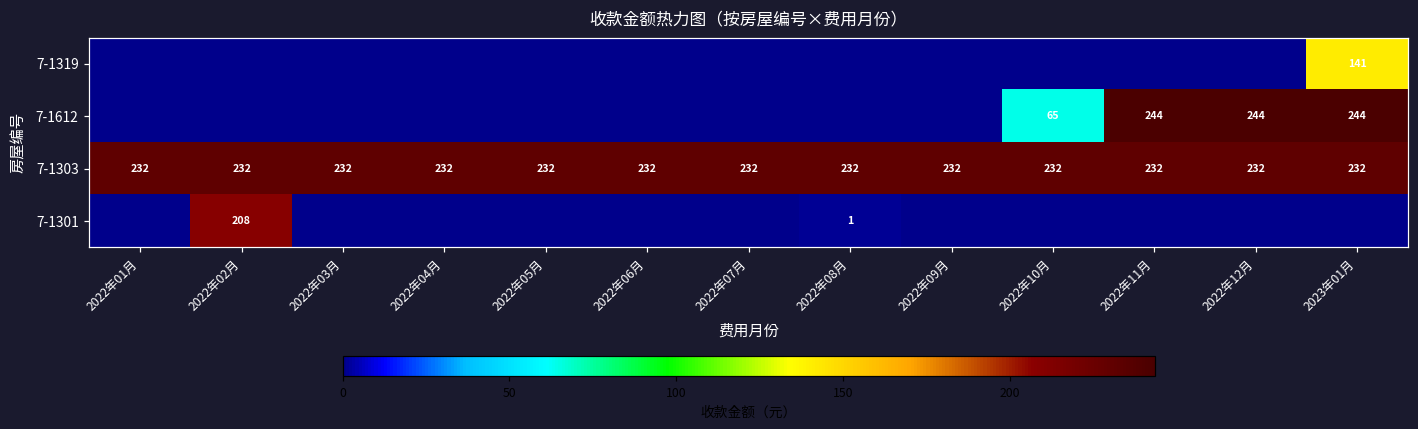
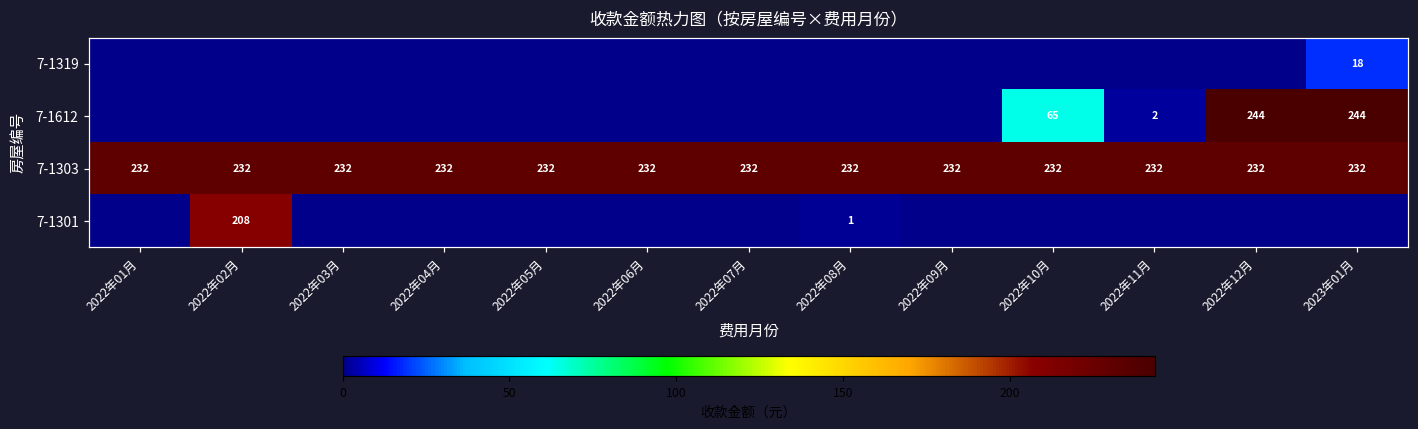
  {
    "7-1319": {
-     "2023年01月": 141
+     "2023年01月": 18
    },
    "7-1612": {
      "2022年10月": 65,
-     "2022年11月": 244,
+     "2022年11月": 2,
      "2022年12月": 244,
      "2023年01月": 244
    },
    "7-1303": {
      "2022年01月": 232,
      "2022年02月": 232,
      "2022年03月": 232,
      "2022年04月": 232,
      "2022年05月": 232,
      "2022年06月": 232,
      "2022年07月": 232,
      "2022年08月": 232,
      "2022年09月": 232,
      "2022年10月": 232,
      "2022年11月": 232,
      "2022年12月": 232,
      "2023年01月": 232
    },
    "7-1301": {
      "2022年02月": 208,
      "2022年08月": 1
    }
  }
